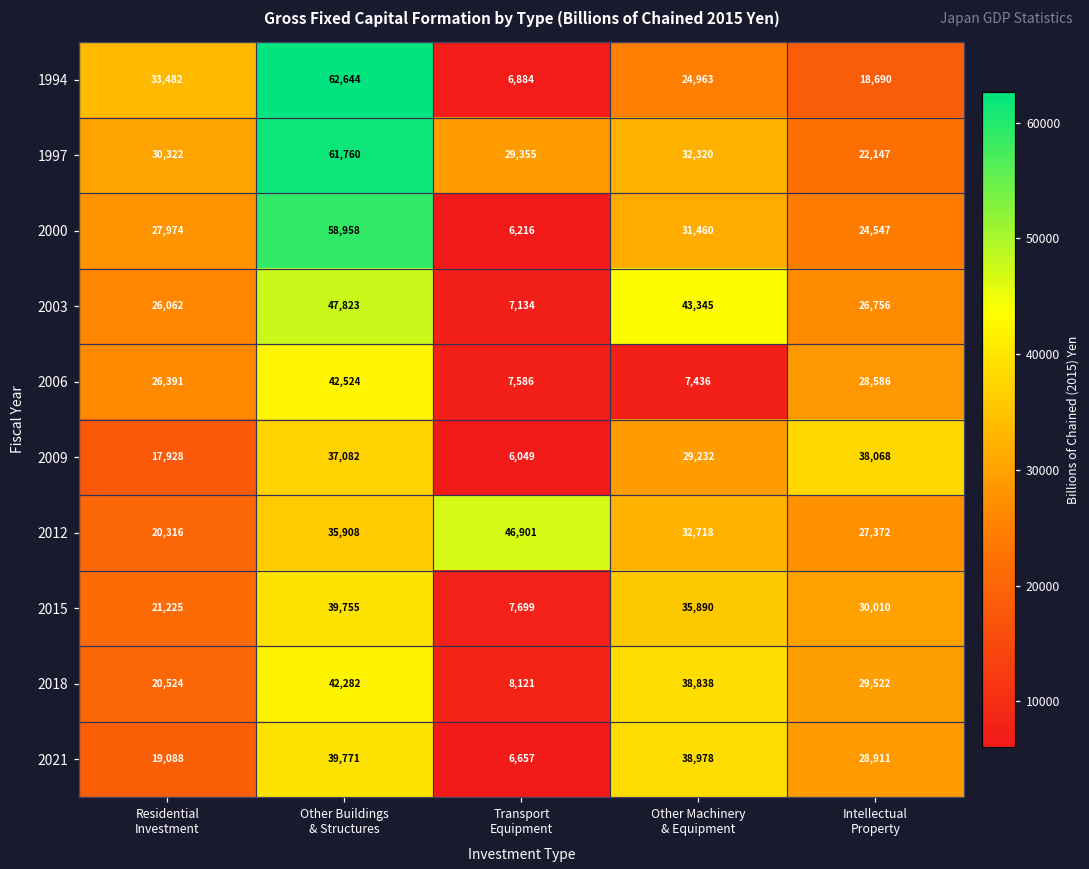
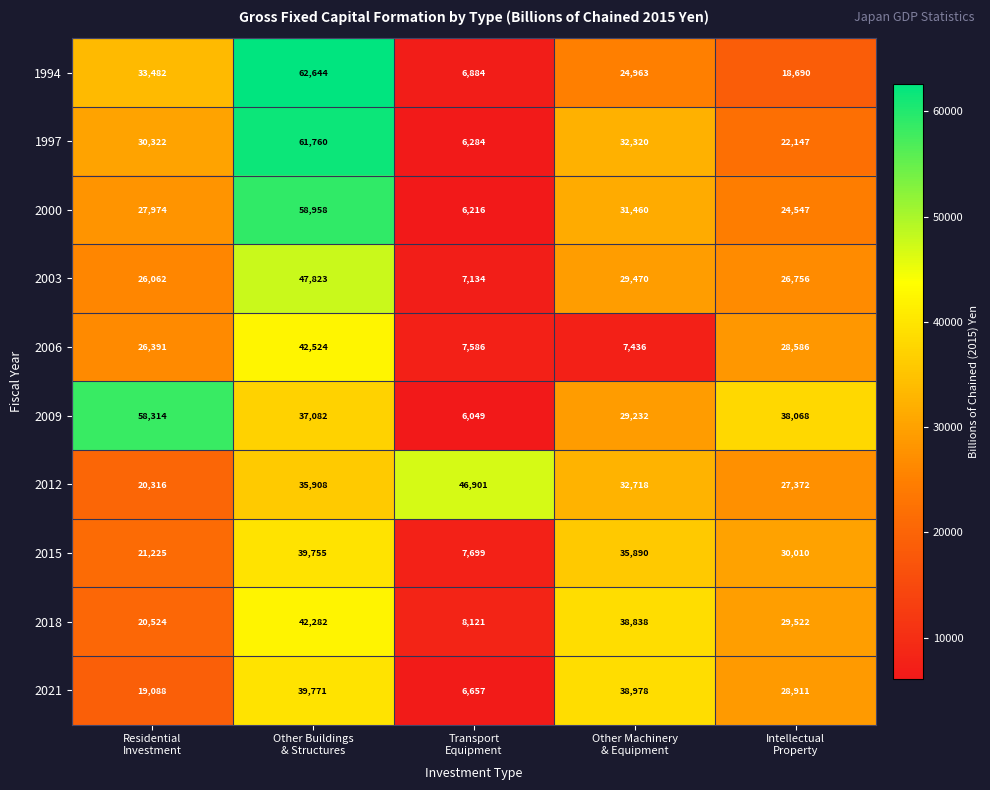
  {
    "1994": {
      "Residential Investment": "33,482",
      "Other Buildings & Structures": "62,644",
      "Transport Equipment": "6,884",
      "Other Machinery & Equipment": "24,963",
      "Intellectual Property": "18,690"
    },
    "1997": {
      "Residential Investment": "30,322",
      "Other Buildings & Structures": "61,760",
-     "Transport Equipment": "29,355",
+     "Transport Equipment": "6,284",
      "Other Machinery & Equipment": "32,320",
      "Intellectual Property": "22,147"
    },
    "2000": {
      "Residential Investment": "27,974",
      "Other Buildings & Structures": "58,958",
      "Transport Equipment": "6,216",
      "Other Machinery & Equipment": "31,460",
      "Intellectual Property": "24,547"
    },
    "2003": {
      "Residential Investment": "26,062",
      "Other Buildings & Structures": "47,823",
      "Transport Equipment": "7,134",
-     "Other Machinery & Equipment": "43,345",
+     "Other Machinery & Equipment": "29,470",
      "Intellectual Property": "26,756"
    },
    "2006": {
      "Residential Investment": "26,391",
      "Other Buildings & Structures": "42,524",
      "Transport Equipment": "7,586",
      "Other Machinery & Equipment": "7,436",
      "Intellectual Property": "28,586"
    },
    "2009": {
-     "Residential Investment": "17,928",
+     "Residential Investment": "58,314",
      "Other Buildings & Structures": "37,082",
      "Transport Equipment": "6,049",
      "Other Machinery & Equipment": "29,232",
      "Intellectual Property": "38,068"
    },
    "2012": {
      "Residential Investment": "20,316",
      "Other Buildings & Structures": "35,908",
      "Transport Equipment": "46,901",
      "Other Machinery & Equipment": "32,718",
      "Intellectual Property": "27,372"
    },
    "2015": {
      "Residential Investment": "21,225",
      "Other Buildings & Structures": "39,755",
      "Transport Equipment": "7,699",
      "Other Machinery & Equipment": "35,890",
      "Intellectual Property": "30,010"
    },
    "2018": {
      "Residential Investment": "20,524",
      "Other Buildings & Structures": "42,282",
      "Transport Equipment": "8,121",
      "Other Machinery & Equipment": "38,838",
      "Intellectual Property": "29,522"
    },
    "2021": {
      "Residential Investment": "19,088",
      "Other Buildings & Structures": "39,771",
      "Transport Equipment": "6,657",
      "Other Machinery & Equipment": "38,978",
      "Intellectual Property": "28,911"
    }
  }
